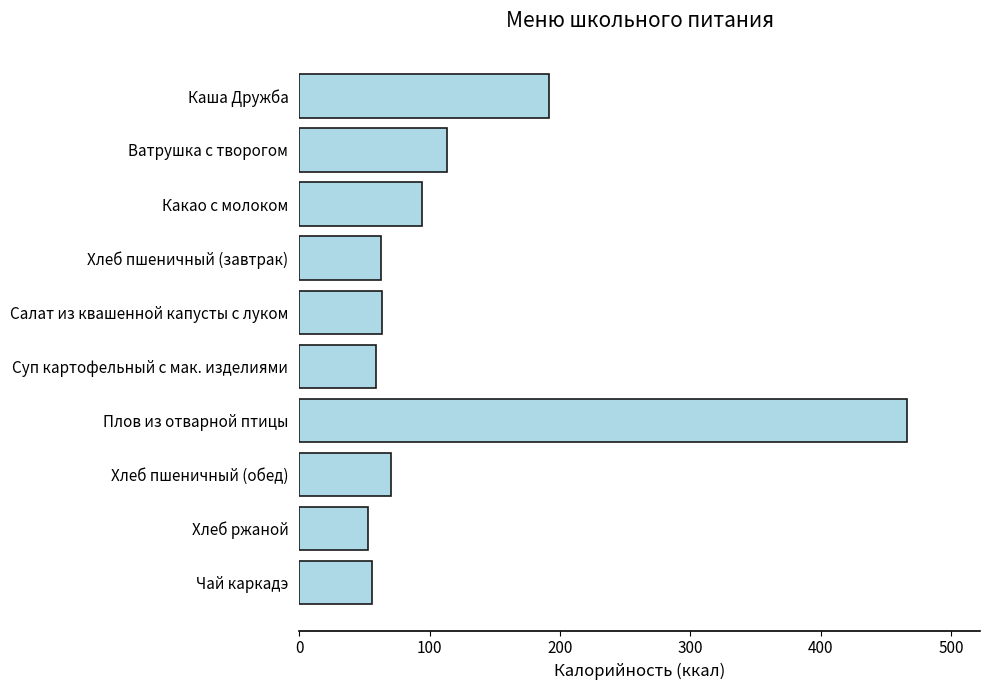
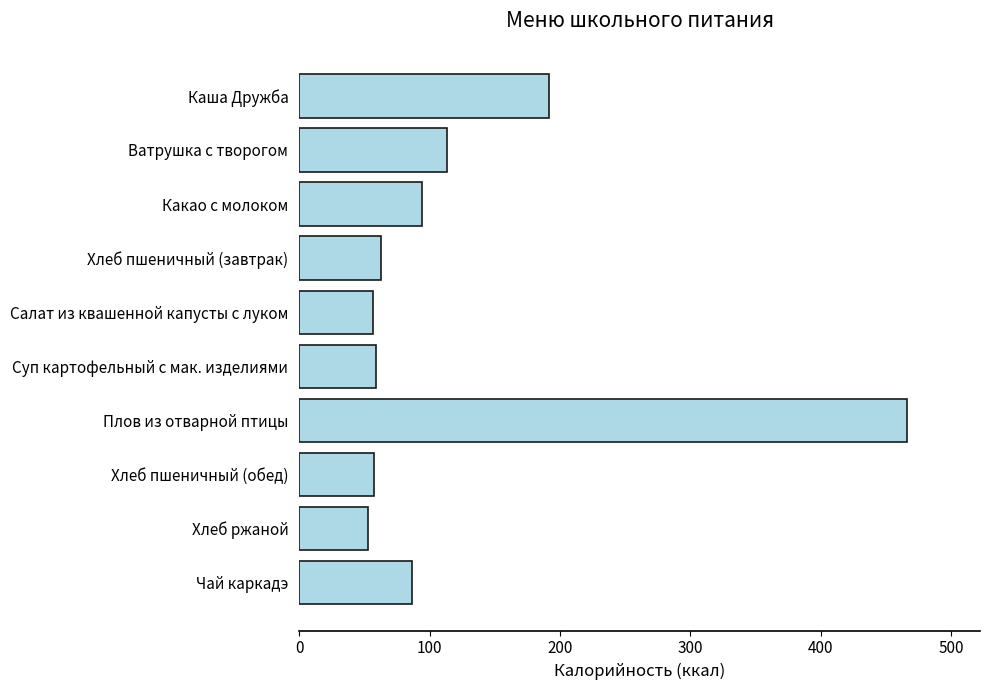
  {
    "Каша Дружба": 192,
    "Ватрушка с творогом": 113,
    "Какао с молоком": 94,
    "Хлеб пшеничный (завтрак)": 63,
-   "Салат из квашенной капусты с луком": 63,
+   "Салат из квашенной капусты с луком": 56,
    "Суп картофельный с мак. изделиями": 59,
    "Плов из отварной птицы": 466,
-   "Хлеб пшеничный (обед)": 71,
+   "Хлеб пшеничный (обед)": 57,
    "Хлеб ржаной": 52,
-   "Чай каркадэ": 56
+   "Чай каркадэ": 86
  }
